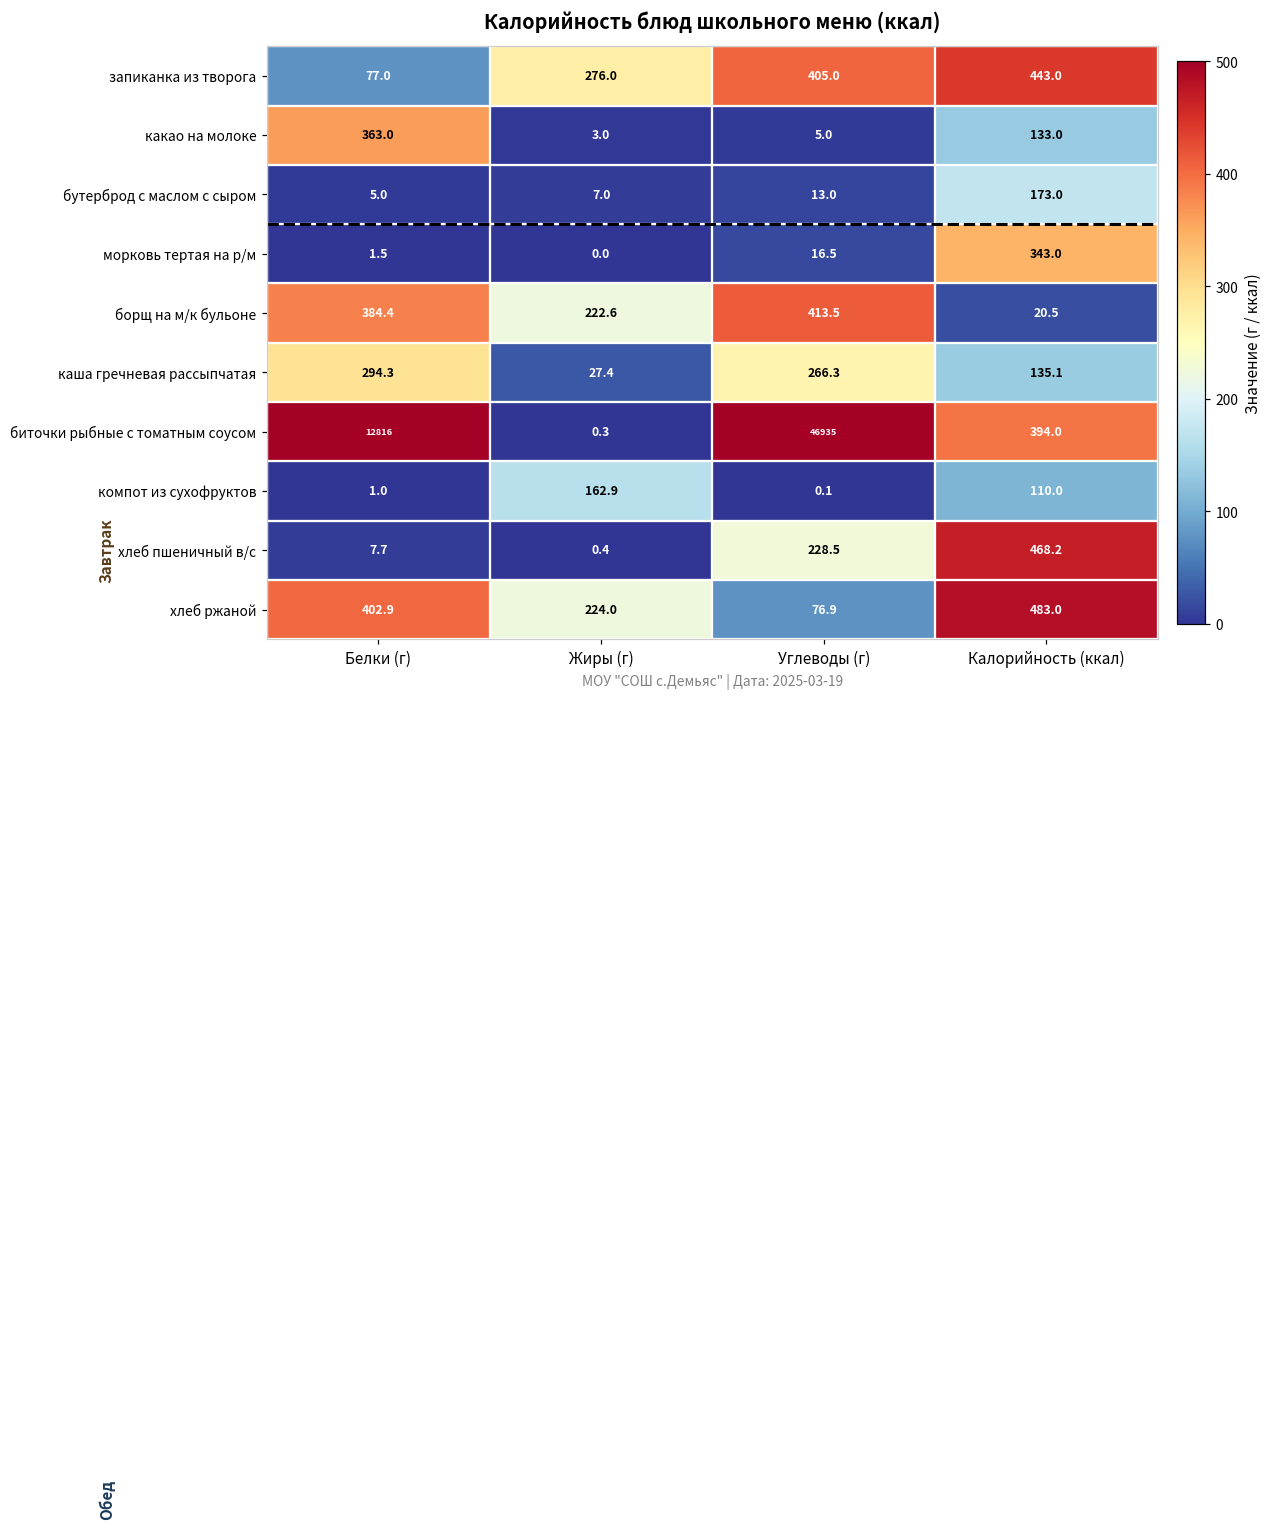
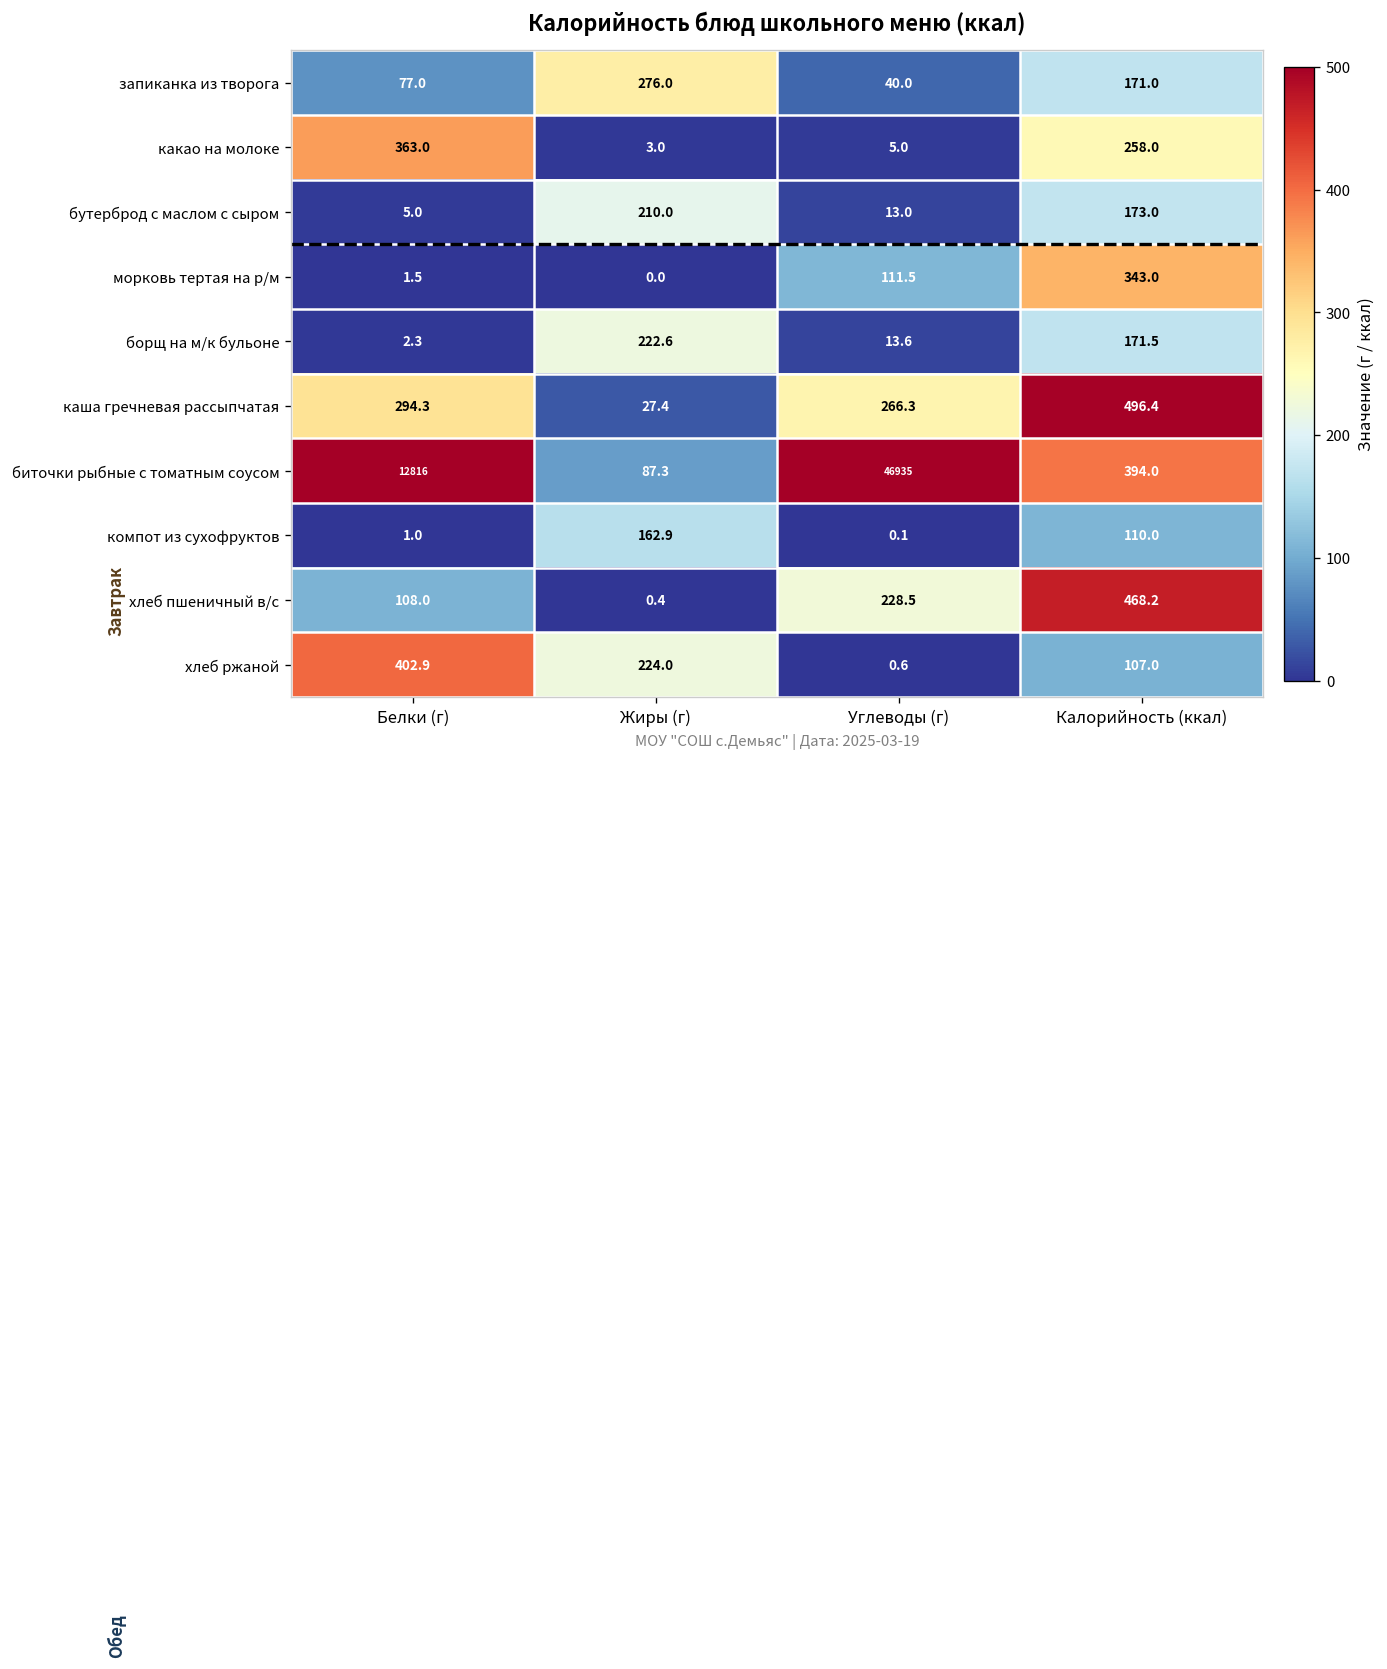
  {
    "запиканка из творога": {
      "Белки (г)": 77.0,
      "Жиры (г)": 276.0,
-     "Углеводы (г)": 405.0,
-     "Калорийность (ккал)": 443.0
+     "Углеводы (г)": 40.0,
+     "Калорийность (ккал)": 171.0
    },
    "какао на молоке": {
      "Белки (г)": 363.0,
      "Жиры (г)": 3.0,
      "Углеводы (г)": 5.0,
-     "Калорийность (ккал)": 133.0
+     "Калорийность (ккал)": 258.0
    },
    "бутерброд с маслом с сыром": {
      "Белки (г)": 5.0,
-     "Жиры (г)": 7.0,
+     "Жиры (г)": 210.0,
      "Углеводы (г)": 13.0,
      "Калорийность (ккал)": 173.0
    },
    "морковь тертая на р/м": {
      "Белки (г)": 1.5,
      "Жиры (г)": 0.0,
-     "Углеводы (г)": 16.5,
+     "Углеводы (г)": 111.5,
      "Калорийность (ккал)": 343.0
    },
    "борщ на м/к бульоне": {
-     "Белки (г)": 384.4,
+     "Белки (г)": 2.3,
      "Жиры (г)": 222.6,
-     "Углеводы (г)": 413.5,
-     "Калорийность (ккал)": 20.5
+     "Углеводы (г)": 13.6,
+     "Калорийность (ккал)": 171.5
    },
    "каша гречневая рассыпчатая": {
      "Белки (г)": 294.3,
      "Жиры (г)": 27.4,
      "Углеводы (г)": 266.3,
-     "Калорийность (ккал)": 135.1
+     "Калорийность (ккал)": 496.4
    },
    "биточки рыбные с томатным соусом": {
      "Белки (г)": 12816,
-     "Жиры (г)": 0.3,
+     "Жиры (г)": 87.3,
      "Углеводы (г)": 46935,
      "Калорийность (ккал)": 394.0
    },
    "компот из сухофруктов": {
      "Белки (г)": 1.0,
      "Жиры (г)": 162.9,
      "Углеводы (г)": 0.1,
      "Калорийность (ккал)": 110.0
    },
    "хлеб пшеничный в/с": {
-     "Белки (г)": 7.7,
+     "Белки (г)": 108.0,
      "Жиры (г)": 0.4,
      "Углеводы (г)": 228.5,
      "Калорийность (ккал)": 468.2
    },
    "хлеб ржаной": {
      "Белки (г)": 402.9,
      "Жиры (г)": 224.0,
-     "Углеводы (г)": 76.9,
-     "Калорийность (ккал)": 483.0
+     "Углеводы (г)": 0.6,
+     "Калорийность (ккал)": 107.0
    }
  }
